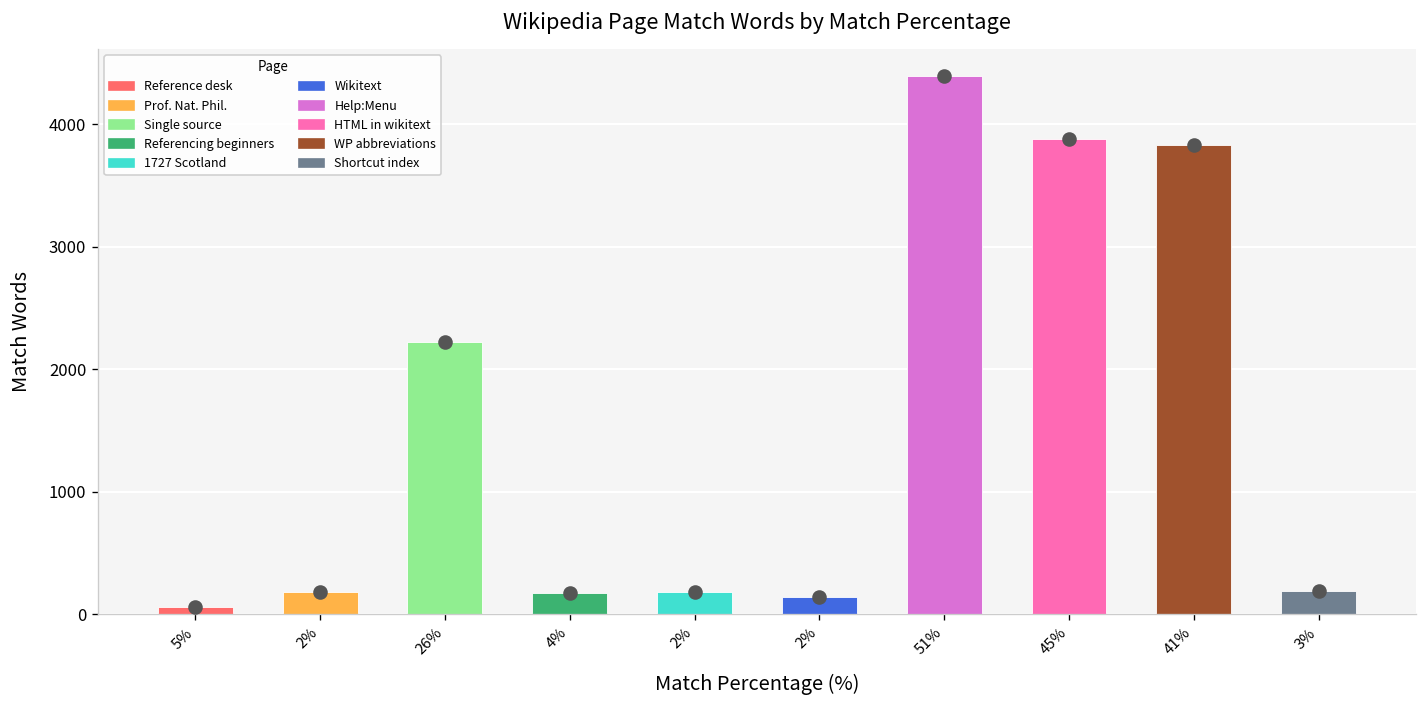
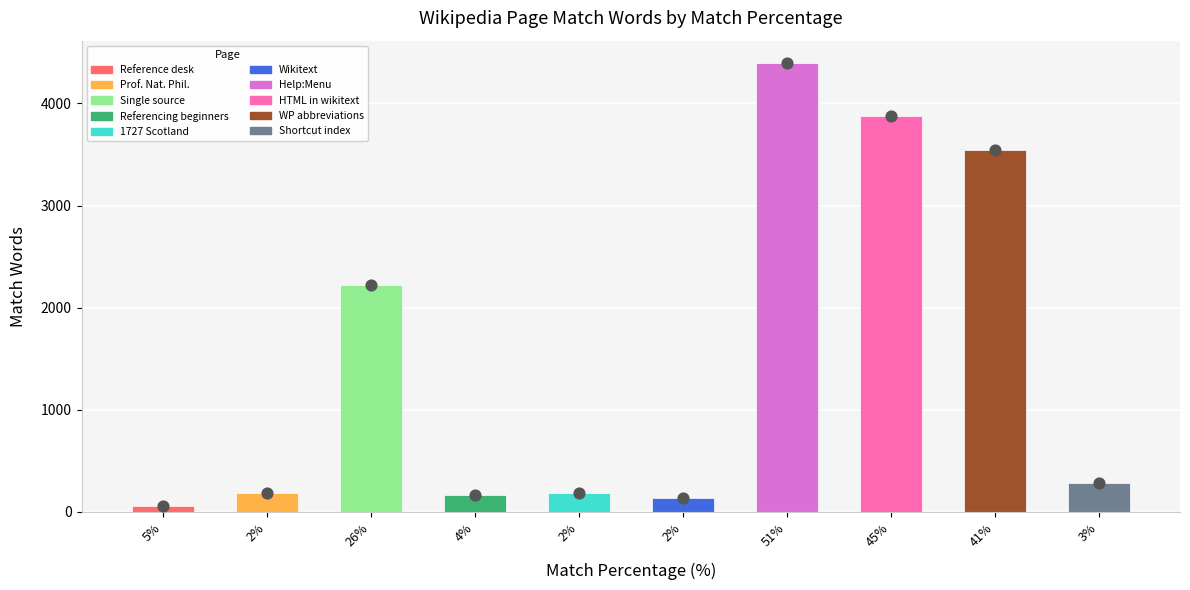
  {
    "5%": 60,
    "26%": 2230,
    "4%": 170,
    "51%": 4390,
    "45%": 3880,
-   "41%": 3830,
-   "3%": 190
+   "41%": 3540,
+   "3%": 280
  }
